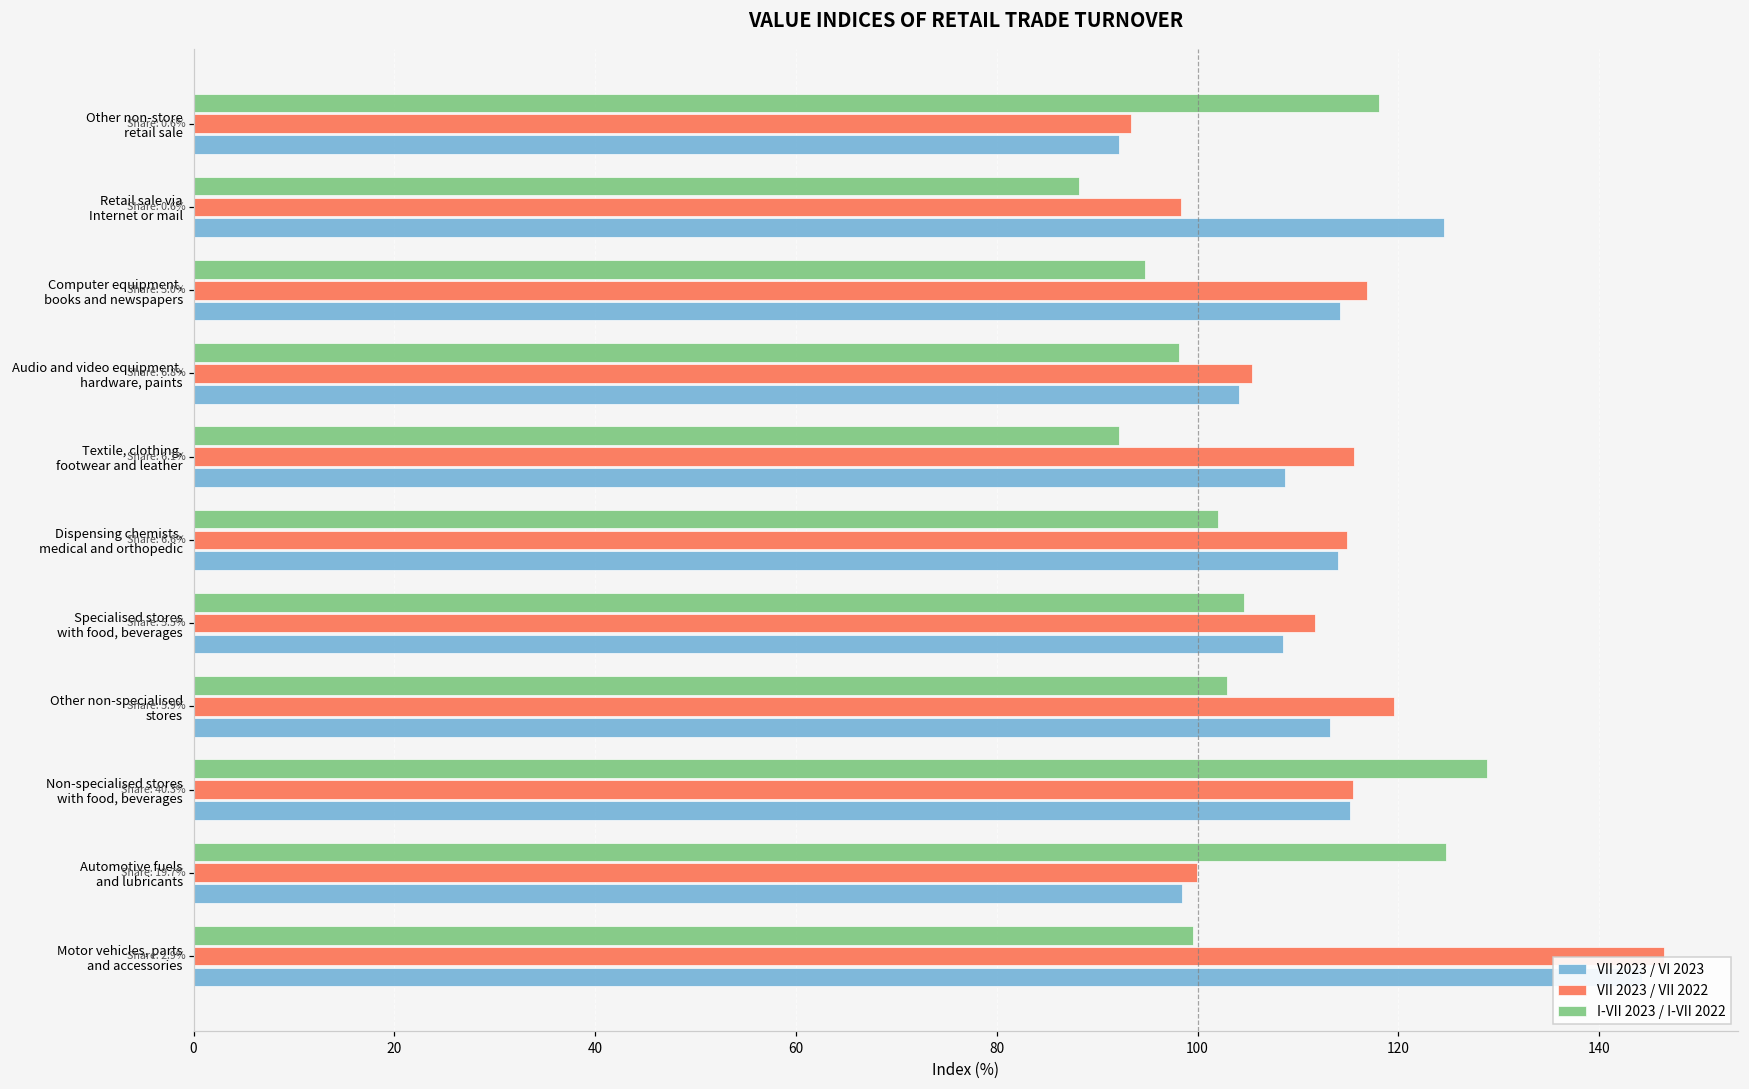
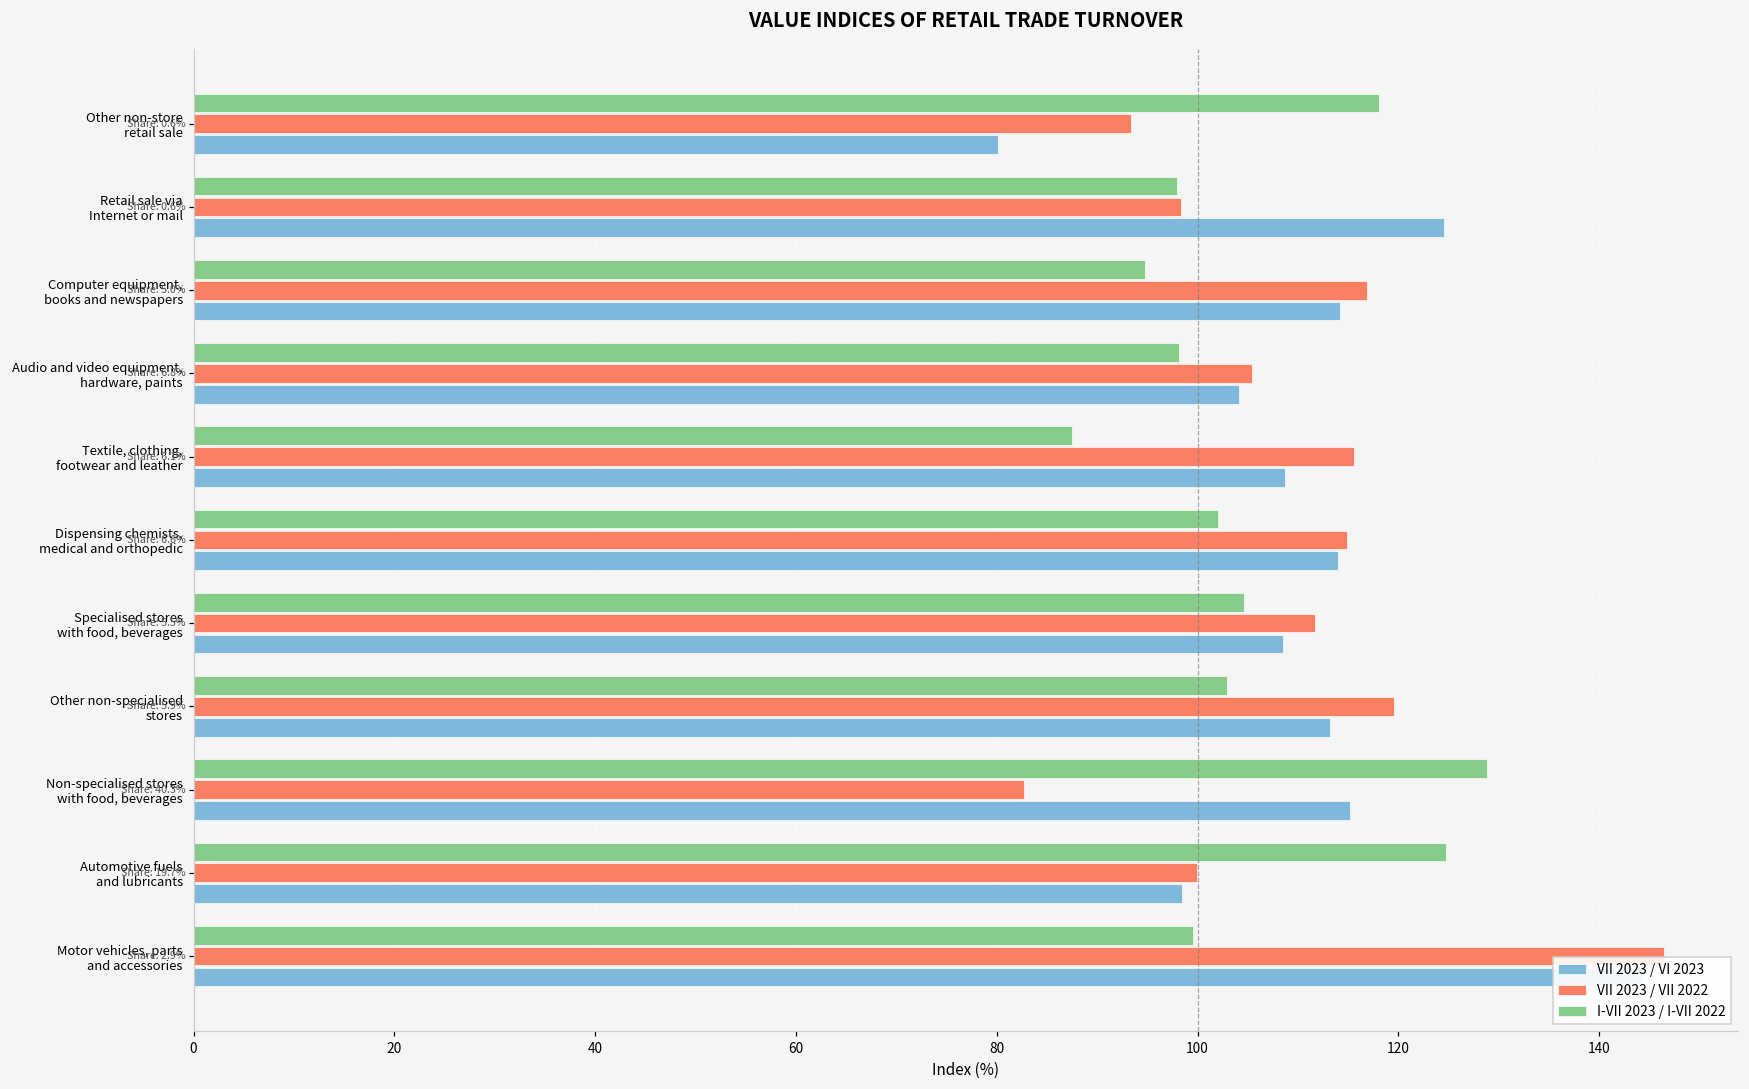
  {
    "VII 2023 / VI 2023": {
-     "Other non-store retail sale": 92,
+     "Other non-store retail sale": 80,
      "Retail sale via Internet or mail": 125,
      "Computer equipment, books and newspapers": 114,
      "Audio and video equipment, hardware, paints": 104,
      "Textile, clothing, footwear and leather": 109,
      "Dispensing chemists, medical and orthopedic": 114,
      "Specialised stores with food, beverages": 108,
      "Other non-specialised stores": 113,
      "Non-specialised stores with food, beverages": 115,
      "Automotive fuels and lubricants": 98
    },
    "VII 2023 / VII 2022": {
      "Other non-store retail sale": 93,
      "Retail sale via Internet or mail": 98,
      "Computer equipment, books and newspapers": 117,
      "Audio and video equipment, hardware, paints": 105,
      "Textile, clothing, footwear and leather": 116,
      "Dispensing chemists, medical and orthopedic": 115,
      "Specialised stores with food, beverages": 112,
      "Other non-specialised stores": 120,
-     "Non-specialised stores with food, beverages": 115,
+     "Non-specialised stores with food, beverages": 83,
      "Automotive fuels and lubricants": 100,
      "Motor vehicles, parts and accessories": 146
    },
    "I-VII 2023 / I-VII 2022": {
      "Other non-store retail sale": 118,
-     "Retail sale via Internet or mail": 88,
+     "Retail sale via Internet or mail": 98,
      "Computer equipment, books and newspapers": 95,
      "Audio and video equipment, hardware, paints": 98,
-     "Textile, clothing, footwear and leather": 92,
+     "Textile, clothing, footwear and leather": 88,
      "Dispensing chemists, medical and orthopedic": 102,
      "Specialised stores with food, beverages": 105,
      "Other non-specialised stores": 103,
      "Non-specialised stores with food, beverages": 129,
      "Automotive fuels and lubricants": 125,
      "Motor vehicles, parts and accessories": 99
    }
  }
